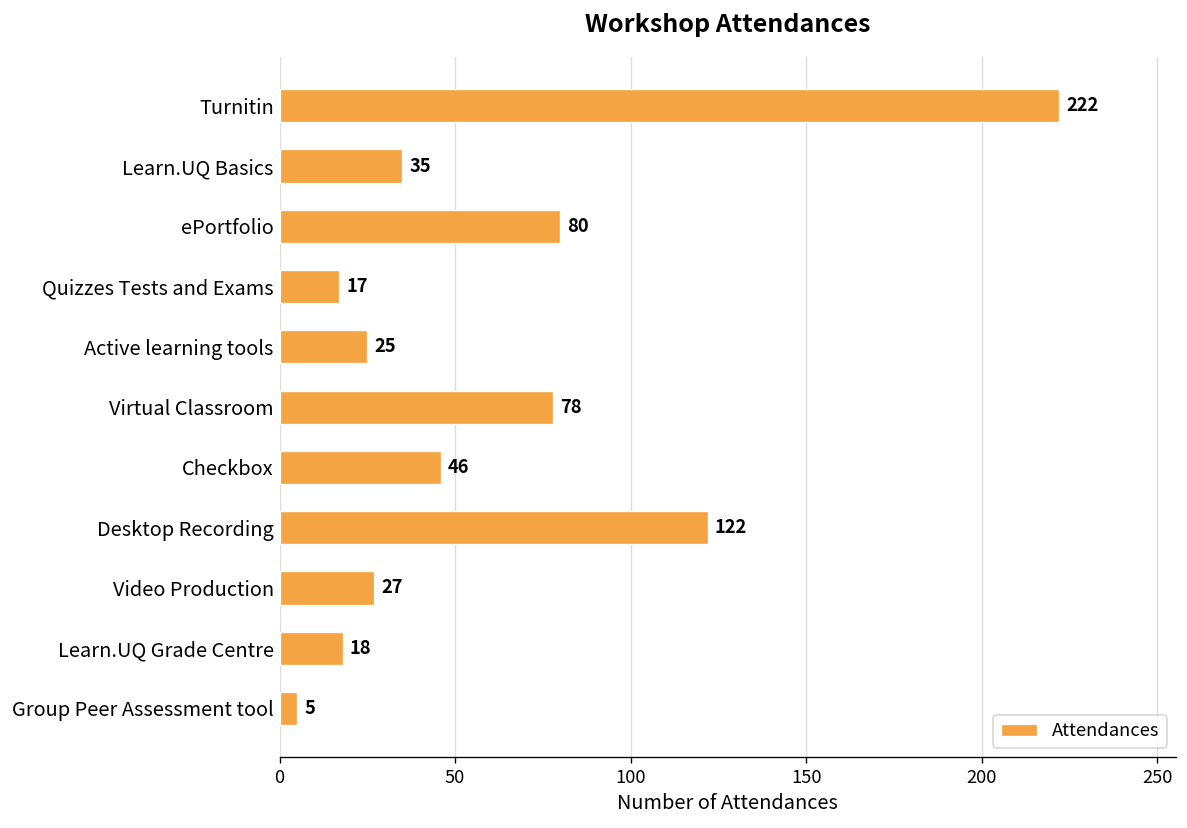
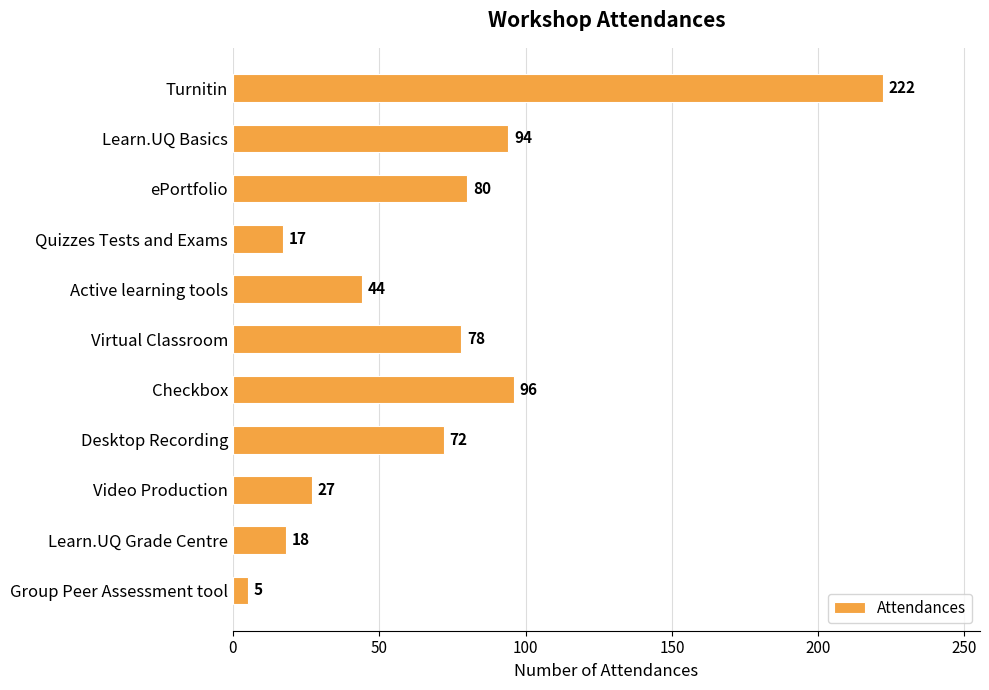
  {
    "Turnitin": 222,
-   "Learn.UQ Basics": 35,
+   "Learn.UQ Basics": 94,
    "ePortfolio": 80,
    "Quizzes Tests and Exams": 17,
-   "Active learning tools": 25,
+   "Active learning tools": 44,
    "Virtual Classroom": 78,
-   "Checkbox": 46,
-   "Desktop Recording": 122,
+   "Checkbox": 96,
+   "Desktop Recording": 72,
    "Video Production": 27,
    "Learn.UQ Grade Centre": 18,
    "Group Peer Assessment tool": 5
  }
